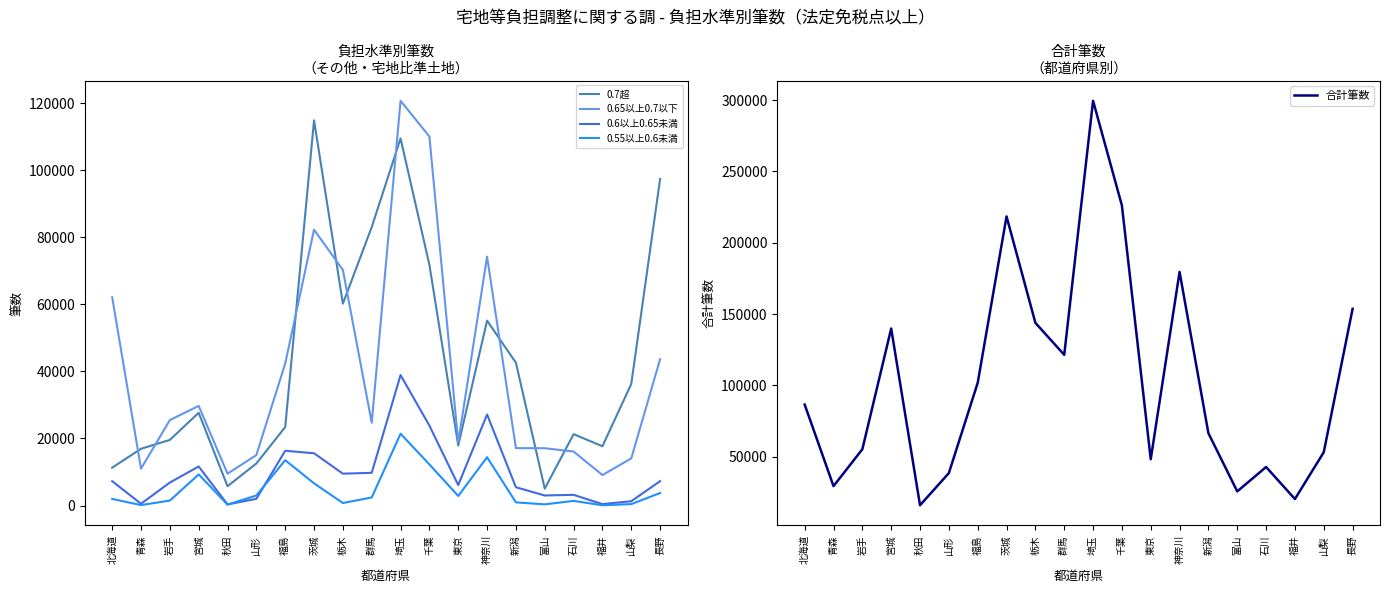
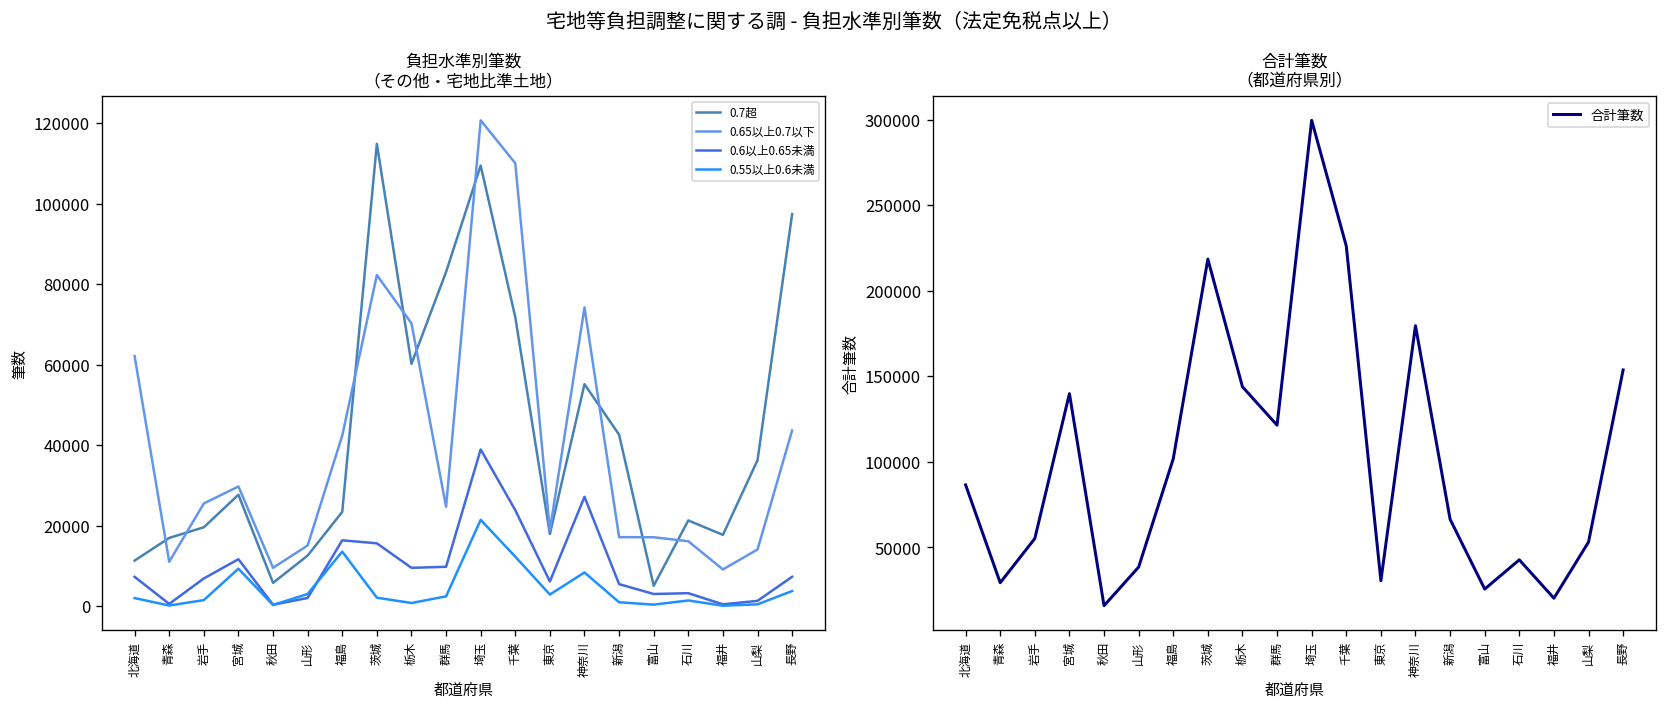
  {
    "負担水準別筆数 （その他・宅地比準土地）": {
      "0.55以上0.6未満": {
        "北海道": 2000,
        "岩手": 1000,
        "宮城": 9000,
        "山形": 3000,
        "福島": 14000,
-       "茨城": 7000,
+       "茨城": 2000,
        "栃木": 1000,
        "群馬": 2000,
        "埼玉": 21000,
        "千葉": 12000,
        "東京": 3000,
-       "神奈川": 14000,
+       "神奈川": 8000,
        "新潟": 1000,
        "富山": 0,
        "石川": 1000,
        "山梨": 0,
        "長野": 4000
      }
    },
    "合計筆数 （都道府県別）": {
      "北海道": 87000,
      "青森": 29000,
      "岩手": 55000,
      "宮城": 140000,
      "秋田": 16000,
      "山形": 39000,
      "福島": 102000,
      "茨城": 218000,
      "栃木": 144000,
      "群馬": 121000,
      "埼玉": 300000,
      "千葉": 226000,
-     "東京": 48000,
+     "東京": 31000,
      "神奈川": 180000,
      "新潟": 66000,
      "富山": 26000,
      "石川": 43000,
      "福井": 20000,
      "山梨": 53000,
      "長野": 154000
    }
  }
